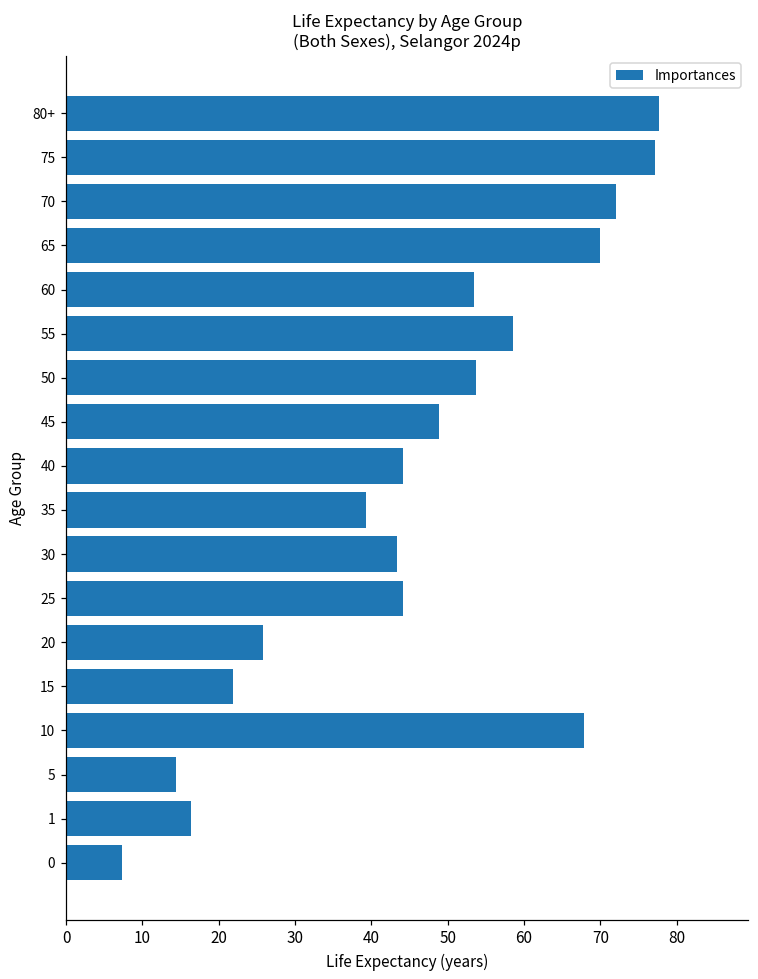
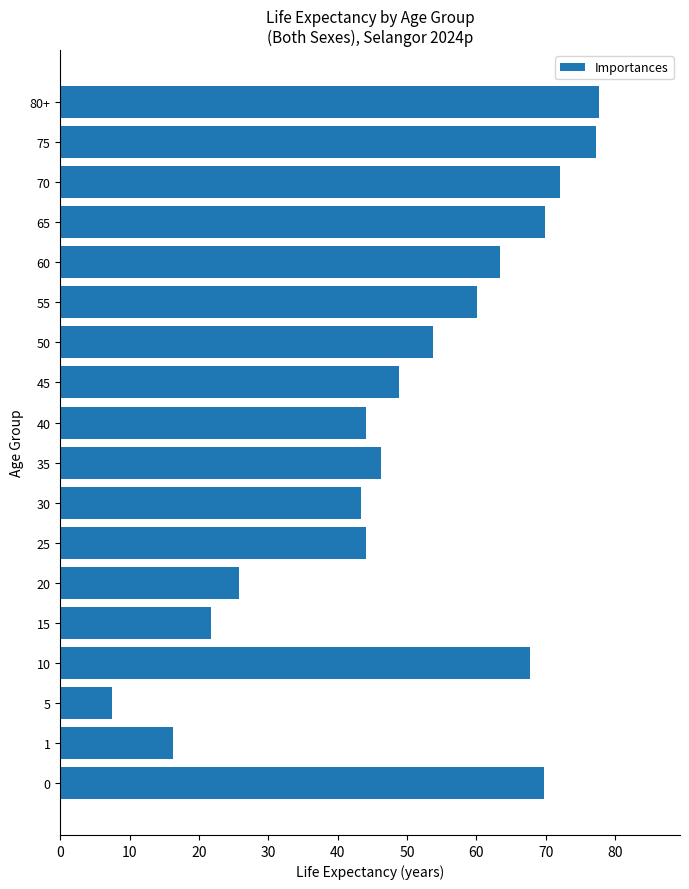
  {
    "80+": 78,
    "75": 77,
    "70": 72,
    "65": 70,
-   "60": 53,
-   "55": 59,
+   "60": 63,
+   "55": 60,
    "50": 54,
    "45": 49,
    "40": 44,
-   "35": 39,
+   "35": 46,
    "30": 43,
    "25": 44,
    "20": 26,
    "15": 22,
    "10": 68,
-   "5": 14,
+   "5": 8,
    "1": 16,
-   "0": 7
+   "0": 70
  }
